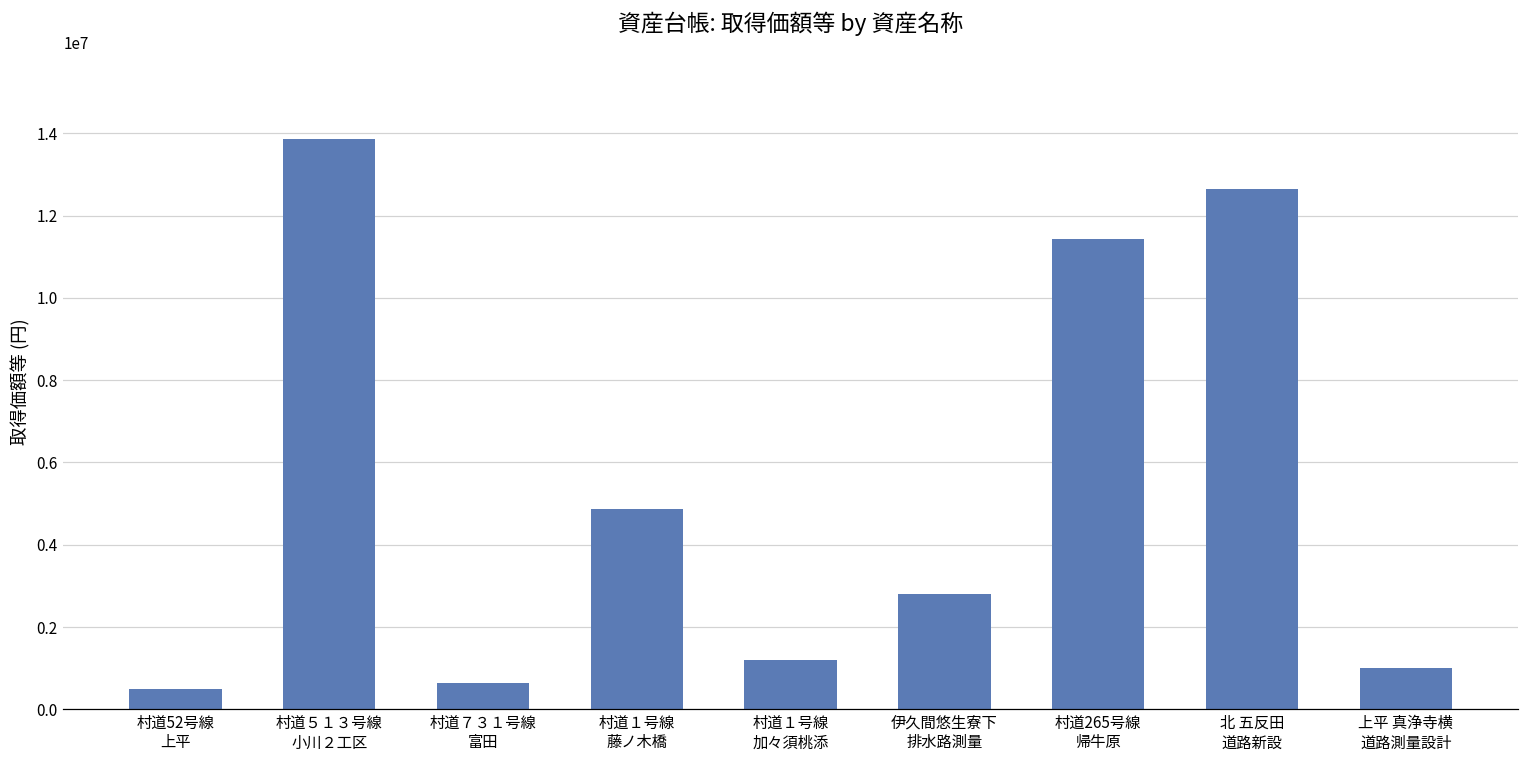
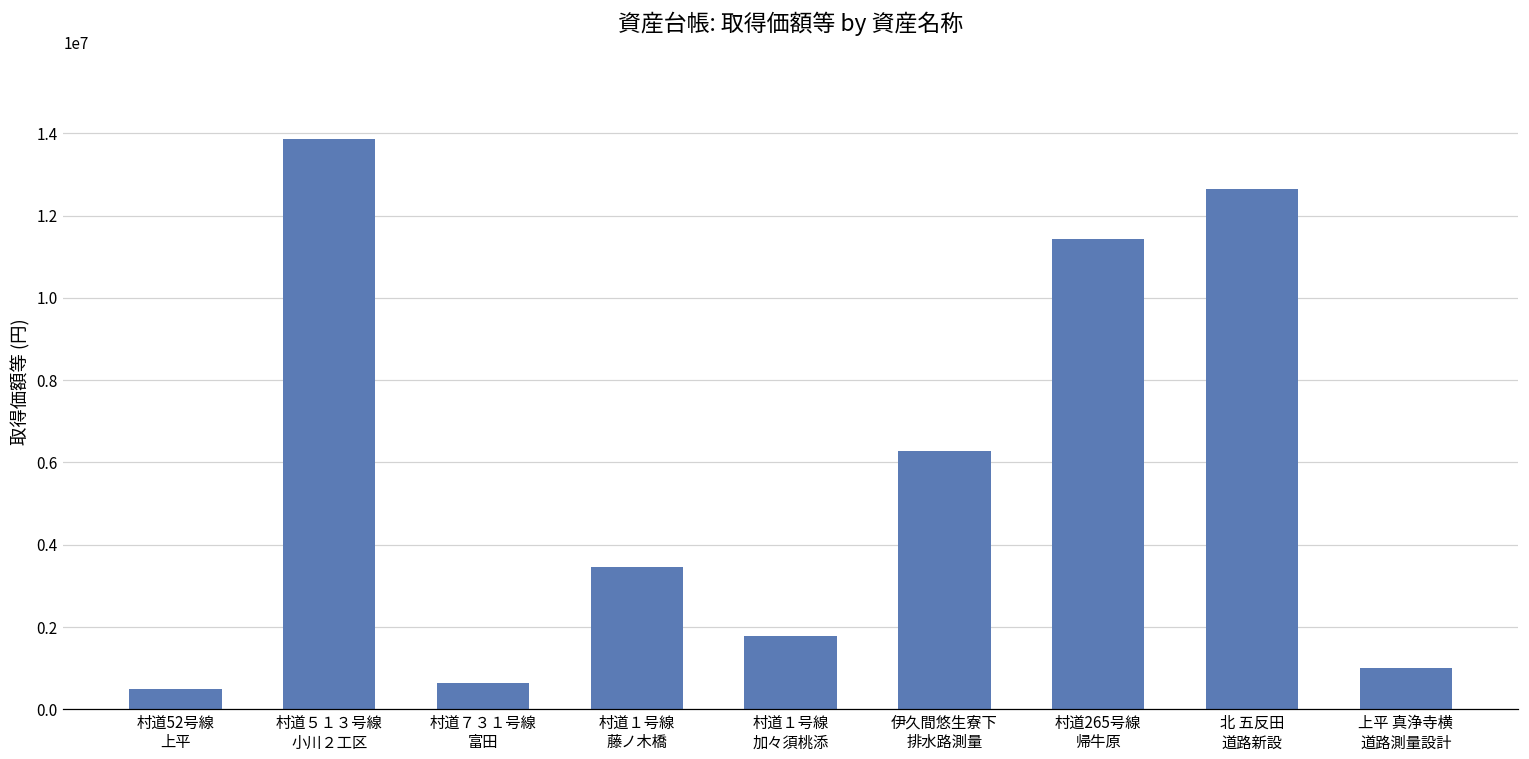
  {
    "村道52号線 上平": 500000,
    "村道５１３号線 小川２工区": 13900000,
    "村道７３１号線 富田": 700000,
-   "村道１号線 藤ノ木橋": 4900000,
-   "村道１号線 加々須桃添": 1200000,
-   "伊久間悠生寮下 排水路測量": 2800000,
+   "村道１号線 藤ノ木橋": 3500000,
+   "村道１号線 加々須桃添": 1800000,
+   "伊久間悠生寮下 排水路測量": 6300000,
    "村道265号線 帰牛原": 11400000,
    "北 五反田 道路新設": 12600000,
    "上平 真浄寺横 道路測量設計": 1000000
  }
